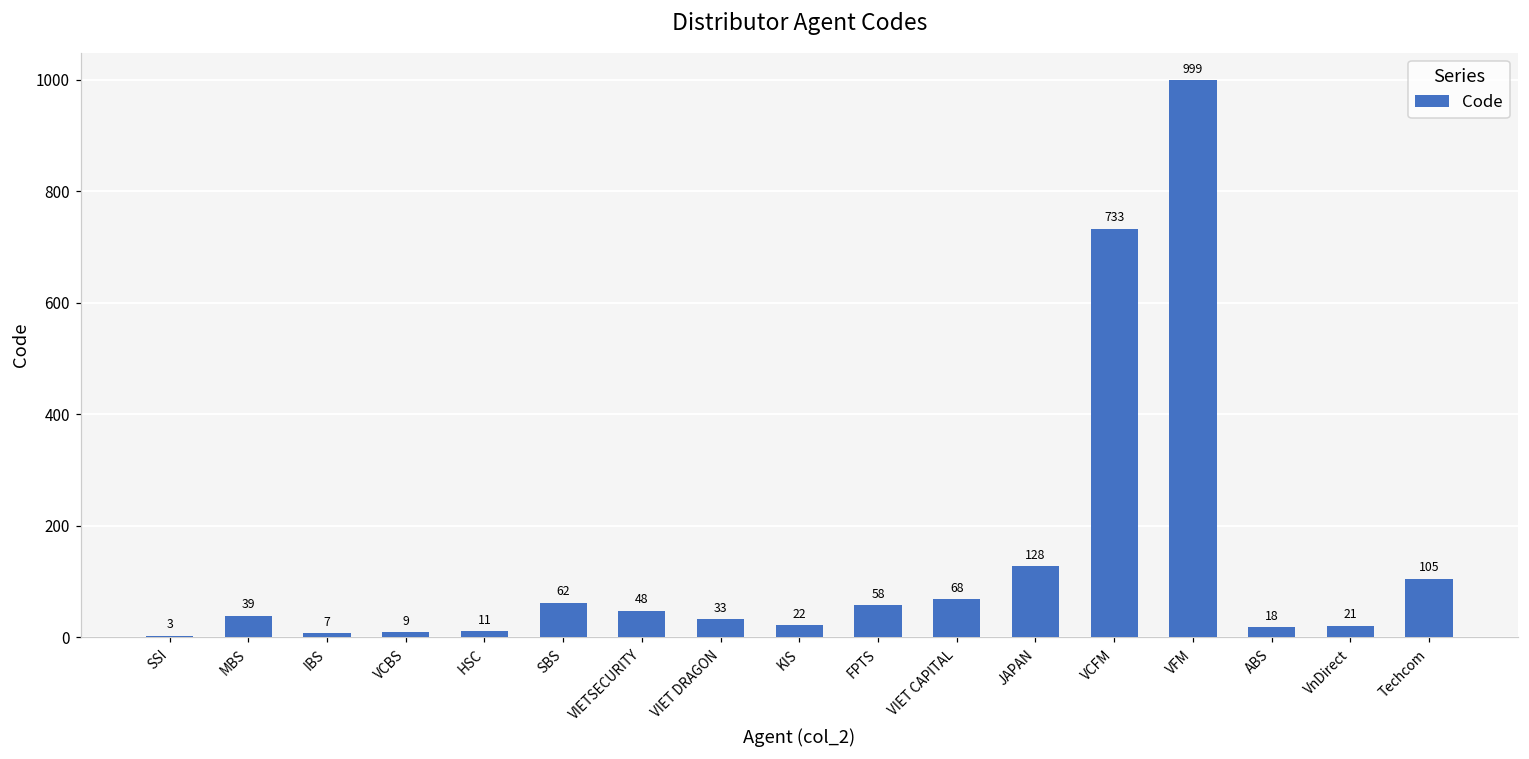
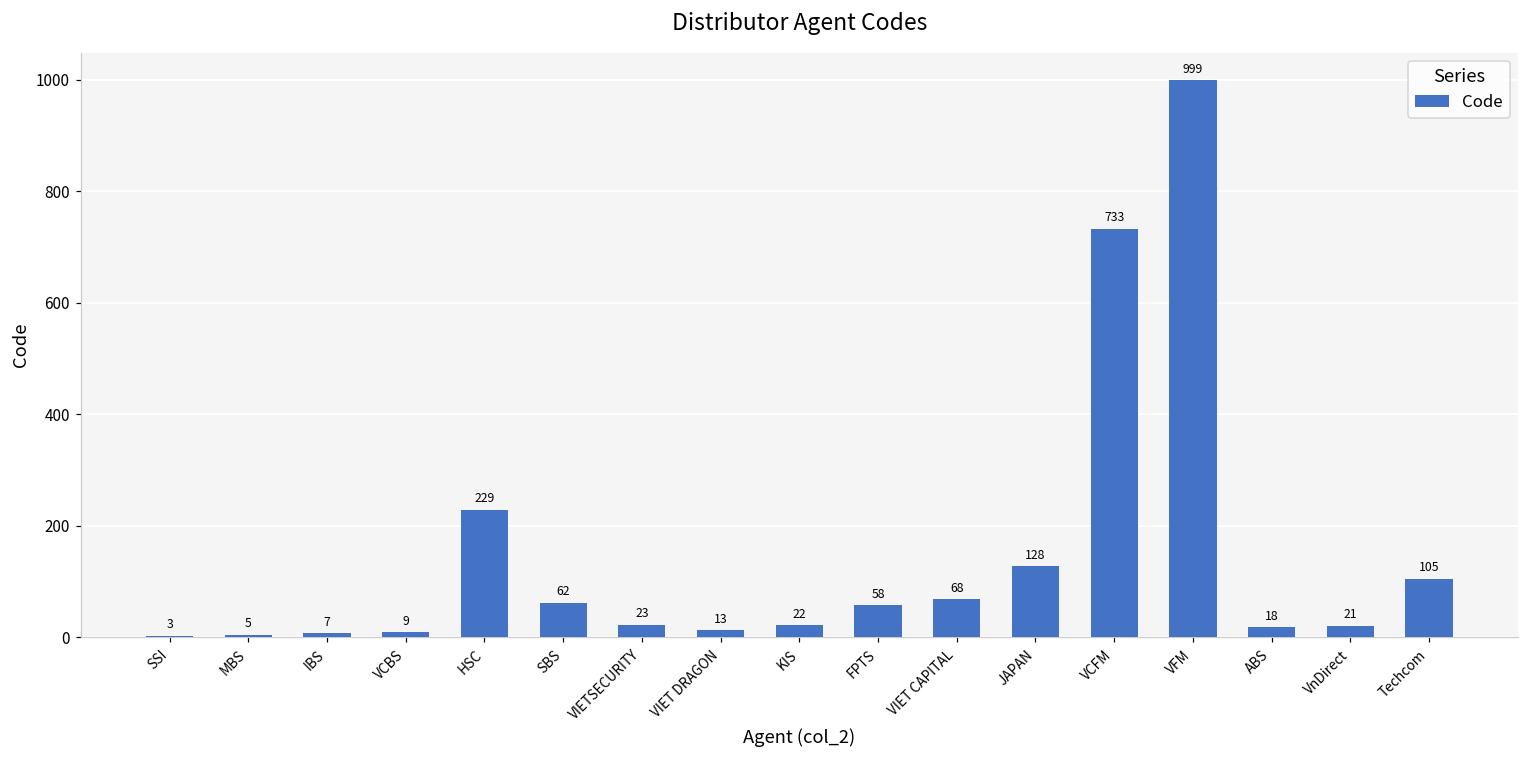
  {
    "SSI": 3,
-   "MBS": 39,
+   "MBS": 5,
    "IBS": 7,
    "VCBS": 9,
-   "HSC": 11,
+   "HSC": 229,
    "SBS": 62,
-   "VIETSECURITY": 48,
-   "VIET DRAGON": 33,
+   "VIETSECURITY": 23,
+   "VIET DRAGON": 13,
    "KIS": 22,
    "FPTS": 58,
    "VIET CAPITAL": 68,
    "JAPAN": 128,
    "VCFM": 733,
    "VFM": 999,
    "ABS": 18,
    "VnDirect": 21,
    "Techcom": 105
  }
